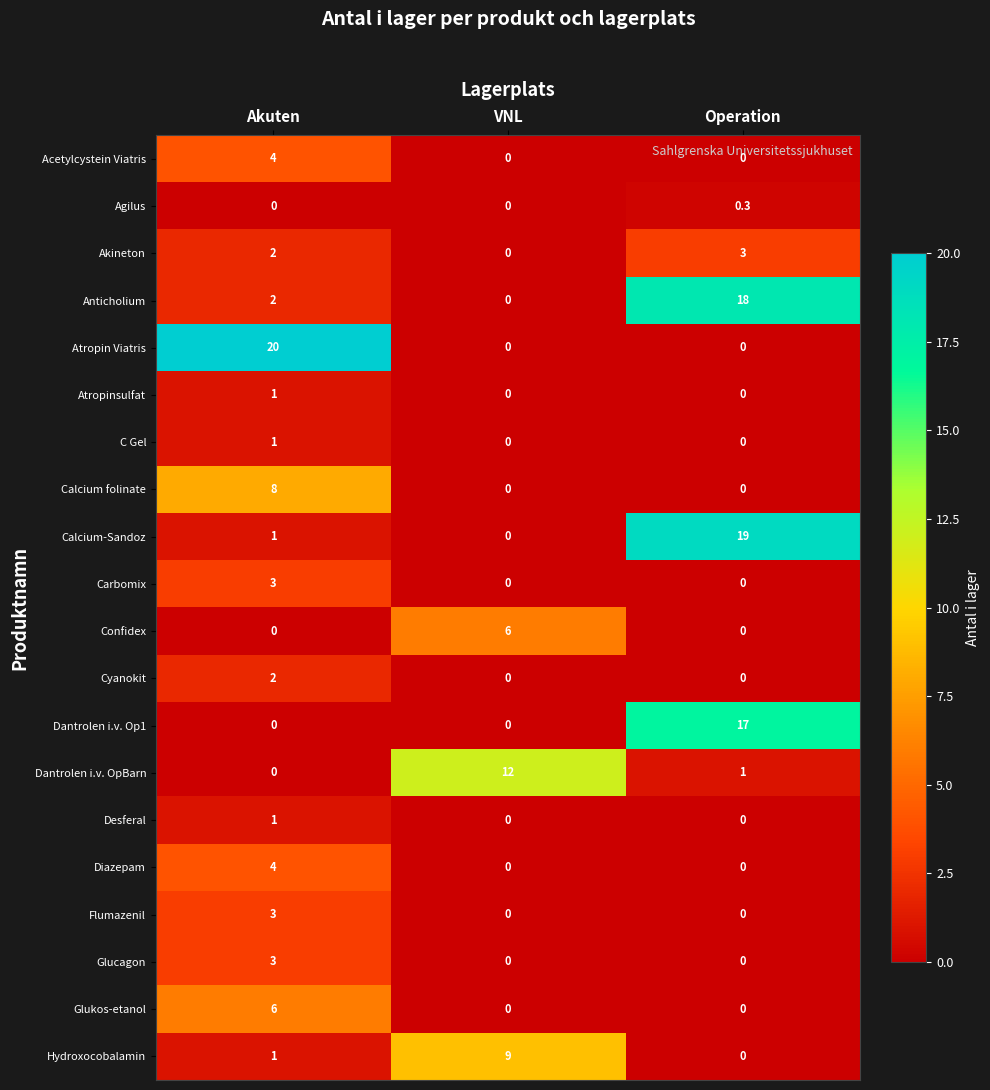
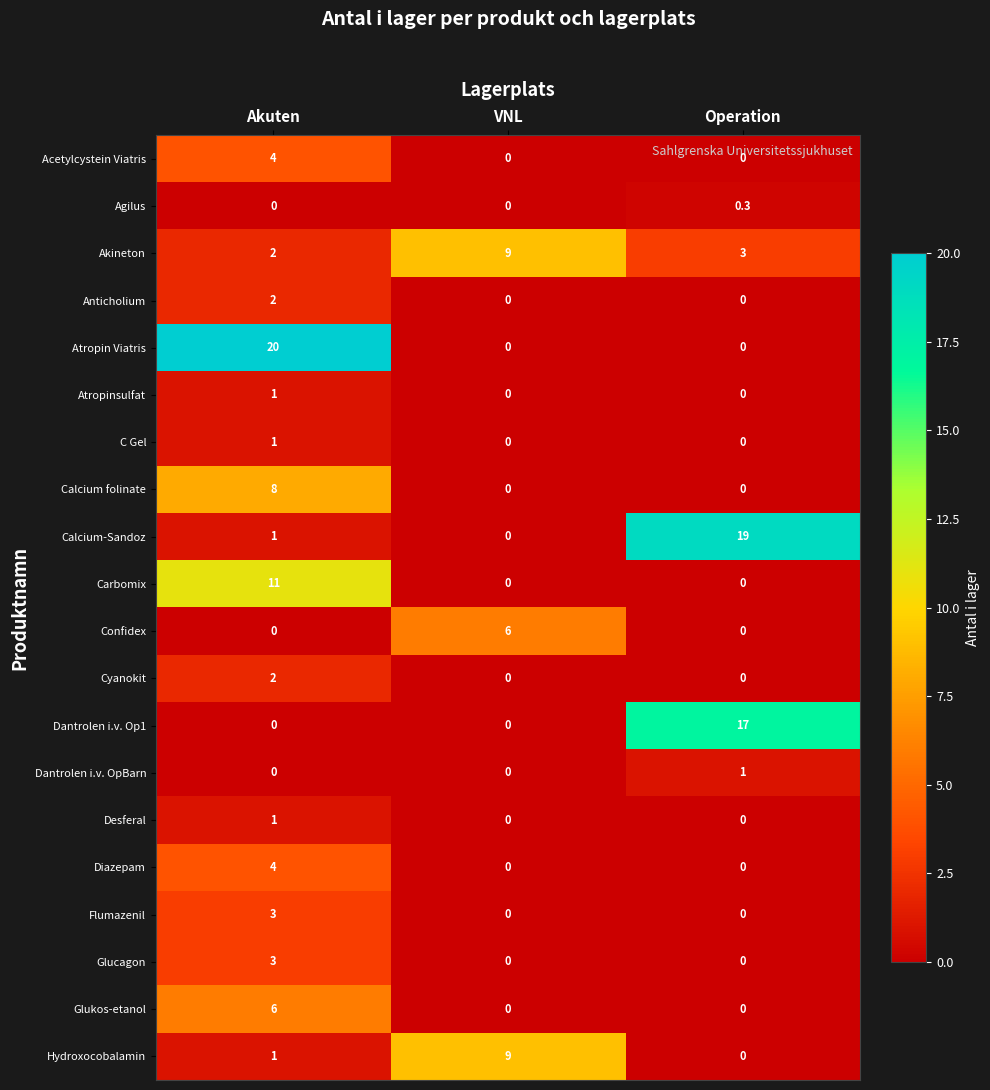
  {
    "Acetylcystein Viatris": {
      "Akuten": 4,
      "VNL": 0
    },
    "Agilus": {
      "Akuten": 0,
      "VNL": 0,
      "Operation": 0.3
    },
    "Akineton": {
      "Akuten": 2,
-     "VNL": 0,
+     "VNL": 9,
      "Operation": 3
    },
    "Anticholium": {
      "Akuten": 2,
      "VNL": 0,
-     "Operation": 18
+     "Operation": 0
    },
    "Atropin Viatris": {
      "Akuten": 20,
      "VNL": 0,
      "Operation": 0
    },
    "Atropinsulfat": {
      "Akuten": 1,
      "VNL": 0,
      "Operation": 0
    },
    "C Gel": {
      "Akuten": 1,
      "VNL": 0,
      "Operation": 0
    },
    "Calcium folinate": {
      "Akuten": 8,
      "VNL": 0,
      "Operation": 0
    },
    "Calcium-Sandoz": {
      "Akuten": 1,
      "VNL": 0,
      "Operation": 19
    },
    "Carbomix": {
-     "Akuten": 3,
+     "Akuten": 11,
      "VNL": 0,
      "Operation": 0
    },
    "Confidex": {
      "Akuten": 0,
      "VNL": 6,
      "Operation": 0
    },
    "Cyanokit": {
      "Akuten": 2,
      "VNL": 0,
      "Operation": 0
    },
    "Dantrolen i.v. Op1": {
      "Akuten": 0,
      "VNL": 0,
      "Operation": 17
    },
    "Dantrolen i.v. OpBarn": {
      "Akuten": 0,
-     "VNL": 12,
+     "VNL": 0,
      "Operation": 1
    },
    "Desferal": {
      "Akuten": 1,
      "VNL": 0,
      "Operation": 0
    },
    "Diazepam": {
      "Akuten": 4,
      "VNL": 0,
      "Operation": 0
    },
    "Flumazenil": {
      "Akuten": 3,
      "VNL": 0,
      "Operation": 0
    },
    "Glucagon": {
      "Akuten": 3,
      "VNL": 0,
      "Operation": 0
    },
    "Glukos-etanol": {
      "Akuten": 6,
      "VNL": 0,
      "Operation": 0
    },
    "Hydroxocobalamin": {
      "Akuten": 1,
      "VNL": 9,
      "Operation": 0
    }
  }
